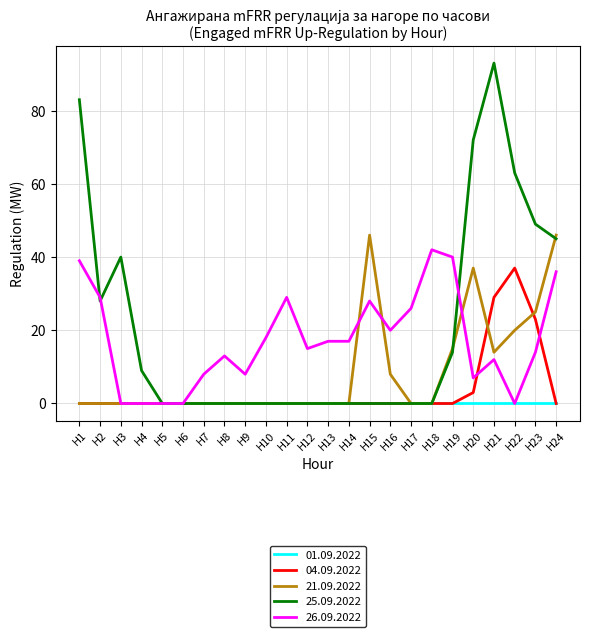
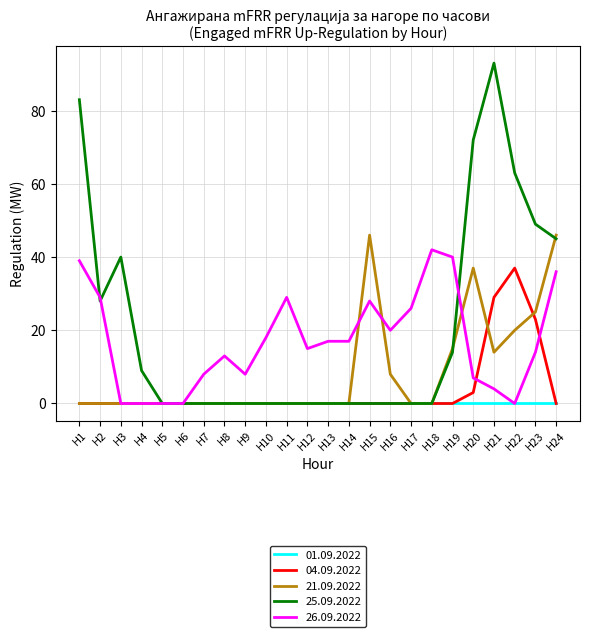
  {
    "01.09.2022": {
      "H20": 0,
      "H21": 0,
      "H23": 0
    },
    "04.09.2022": {
      "H20": 3,
      "H21": 29,
      "H22": 37,
      "H23": 23
    },
    "21.09.2022": {
      "H15": 46,
      "H16": 8,
      "H19": 15,
      "H20": 37,
      "H21": 14,
      "H22": 20,
      "H23": 25,
      "H24": 46
    },
    "25.09.2022": {
      "H1": 83,
      "H2": 28,
      "H3": 40,
      "H4": 9,
      "H19": 14,
      "H20": 72,
      "H21": 93,
      "H22": 63,
      "H23": 49,
      "H24": 45
    },
    "26.09.2022": {
      "H1": 39,
      "H2": 29,
      "H7": 8,
      "H8": 13,
      "H9": 8,
      "H10": 18,
      "H11": 29,
      "H12": 15,
      "H13": 17,
      "H14": 17,
      "H15": 28,
      "H16": 20,
      "H17": 26,
      "H18": 42,
      "H19": 40,
      "H20": 7,
-     "H21": 12,
+     "H21": 4,
      "H23": 14,
      "H24": 36
    }
  }
